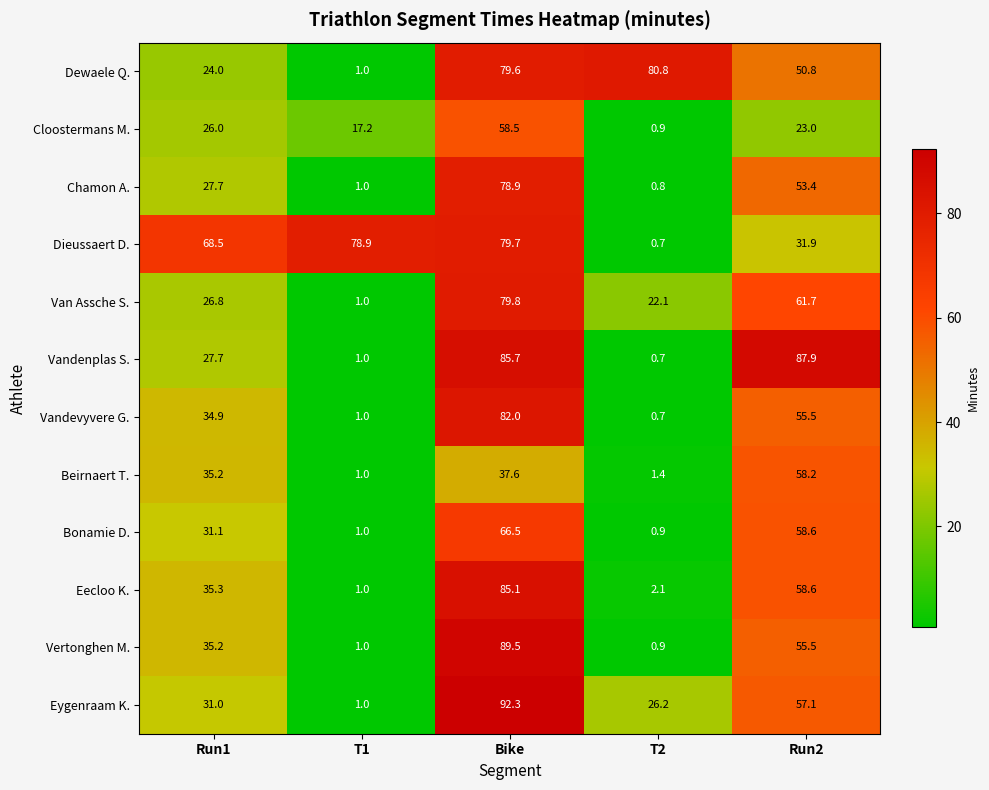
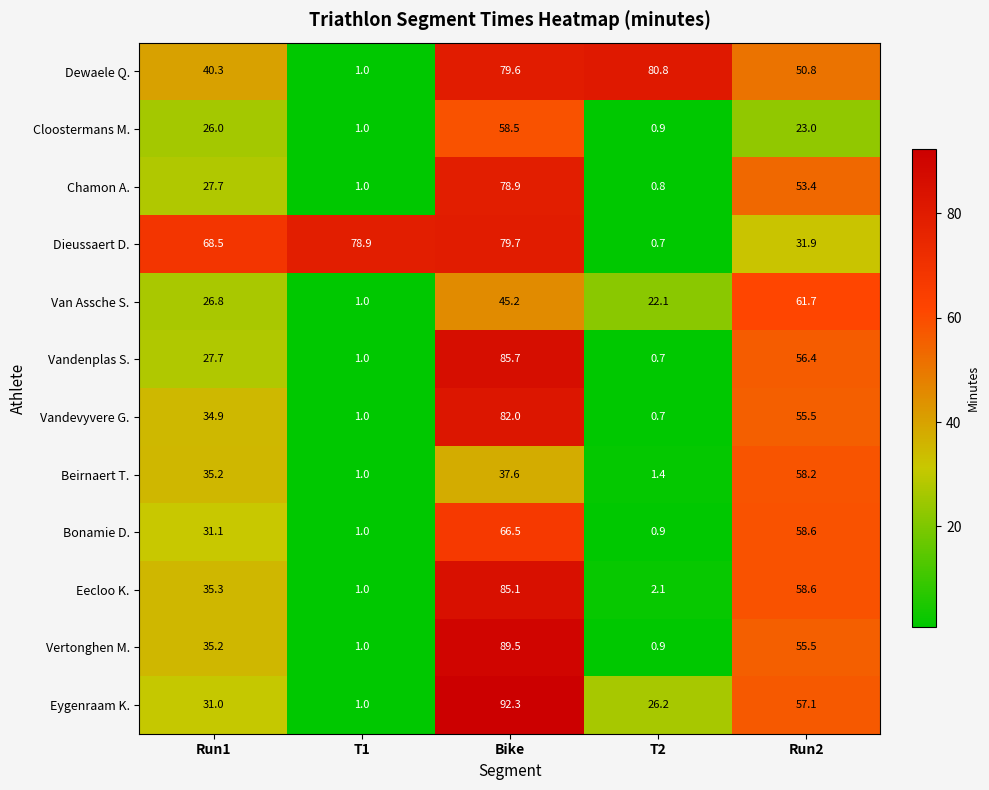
  {
    "Dewaele Q.": {
-     "Run1": 24.0,
+     "Run1": 40.3,
      "T1": 1.0,
      "Bike": 79.6,
      "T2": 80.8,
      "Run2": 50.8
    },
    "Cloostermans M.": {
      "Run1": 26.0,
-     "T1": 17.2,
+     "T1": 1.0,
      "Bike": 58.5,
      "T2": 0.9,
      "Run2": 23.0
    },
    "Chamon A.": {
      "Run1": 27.7,
      "T1": 1.0,
      "Bike": 78.9,
      "T2": 0.8,
      "Run2": 53.4
    },
    "Dieussaert D.": {
      "Run1": 68.5,
      "T1": 78.9,
      "Bike": 79.7,
      "T2": 0.7,
      "Run2": 31.9
    },
    "Van Assche S.": {
      "Run1": 26.8,
      "T1": 1.0,
-     "Bike": 79.8,
+     "Bike": 45.2,
      "T2": 22.1,
      "Run2": 61.7
    },
    "Vandenplas S.": {
      "Run1": 27.7,
      "T1": 1.0,
      "Bike": 85.7,
      "T2": 0.7,
-     "Run2": 87.9
+     "Run2": 56.4
    },
    "Vandevyvere G.": {
      "Run1": 34.9,
      "T1": 1.0,
      "Bike": 82.0,
      "T2": 0.7,
      "Run2": 55.5
    },
    "Beirnaert T.": {
      "Run1": 35.2,
      "T1": 1.0,
      "Bike": 37.6,
      "T2": 1.4,
      "Run2": 58.2
    },
    "Bonamie D.": {
      "Run1": 31.1,
      "T1": 1.0,
      "Bike": 66.5,
      "T2": 0.9,
      "Run2": 58.6
    },
    "Eecloo K.": {
      "Run1": 35.3,
      "T1": 1.0,
      "Bike": 85.1,
      "T2": 2.1,
      "Run2": 58.6
    },
    "Vertonghen M.": {
      "Run1": 35.2,
      "T1": 1.0,
      "Bike": 89.5,
      "T2": 0.9,
      "Run2": 55.5
    },
    "Eygenraam K.": {
      "Run1": 31.0,
      "T1": 1.0,
      "Bike": 92.3,
      "T2": 26.2,
      "Run2": 57.1
    }
  }
